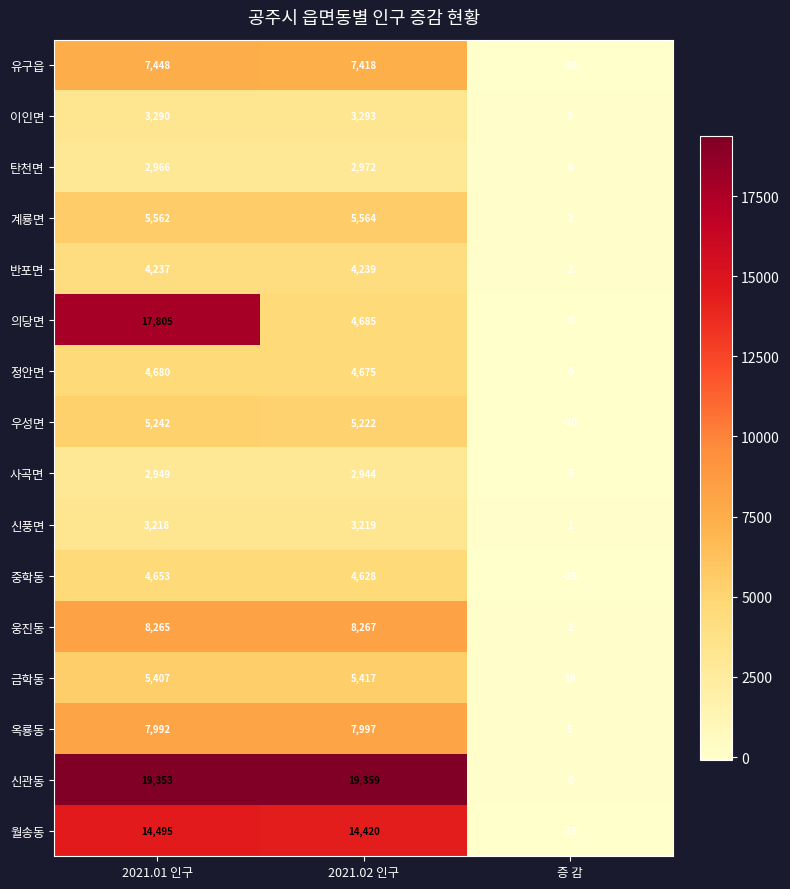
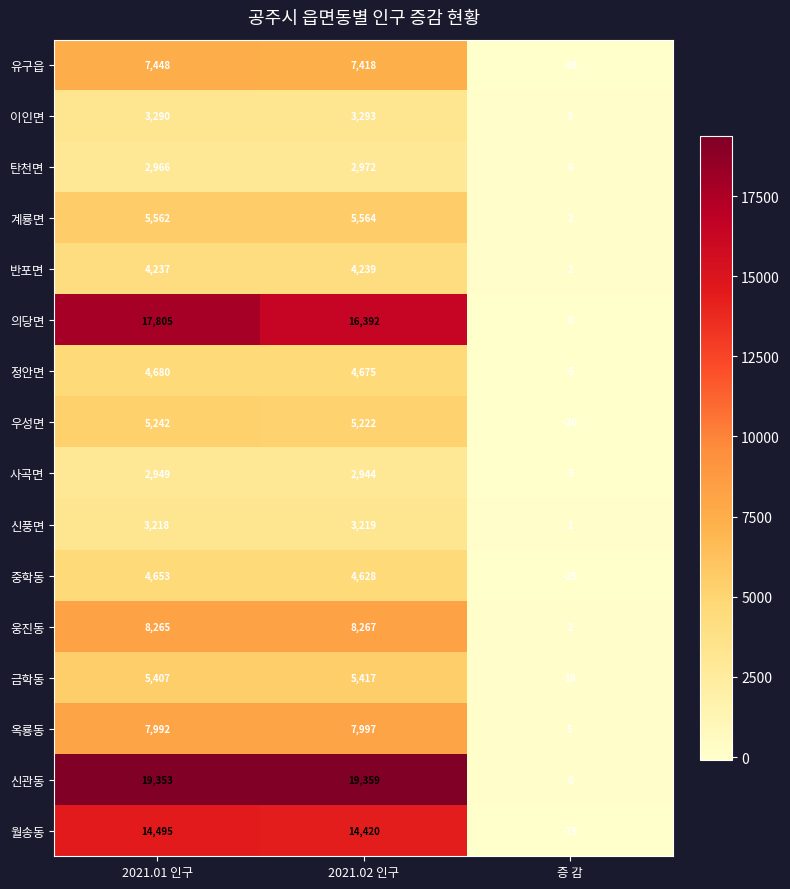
  {
    "유구읍": {
      "2021.01 인구": "7,448",
      "2021.02 인구": "7,418",
      "증 감": "-30"
    },
    "이인면": {
      "2021.01 인구": "3,290",
      "2021.02 인구": "3,293",
      "증 감": "3"
    },
    "탄천면": {
      "2021.01 인구": "2,966",
      "2021.02 인구": "2,972",
      "증 감": "6"
    },
    "계룡면": {
      "2021.01 인구": "5,562",
      "2021.02 인구": "5,564",
      "증 감": "2"
    },
    "반포면": {
      "2021.01 인구": "4,237",
      "2021.02 인구": "4,239",
      "증 감": "2"
    },
    "의당면": {
      "2021.01 인구": "17,805",
-     "2021.02 인구": "4,685",
+     "2021.02 인구": "16,392",
      "증 감": "0"
    },
    "정안면": {
      "2021.01 인구": "4,680",
      "2021.02 인구": "4,675",
      "증 감": "-5"
    },
    "우성면": {
      "2021.01 인구": "5,242",
      "2021.02 인구": "5,222",
      "증 감": "-20"
    },
    "사곡면": {
      "2021.01 인구": "2,949",
      "2021.02 인구": "2,944",
      "증 감": "-5"
    },
    "신풍면": {
      "2021.01 인구": "3,218",
      "2021.02 인구": "3,219",
      "증 감": "1"
    },
    "중학동": {
      "2021.01 인구": "4,653",
      "2021.02 인구": "4,628",
      "증 감": "-25"
    },
    "웅진동": {
      "2021.01 인구": "8,265",
      "2021.02 인구": "8,267",
      "증 감": "2"
    },
    "금학동": {
      "2021.01 인구": "5,407",
      "2021.02 인구": "5,417",
      "증 감": "10"
    },
    "옥룡동": {
      "2021.01 인구": "7,992",
      "2021.02 인구": "7,997",
      "증 감": "5"
    },
    "신관동": {
      "2021.01 인구": "19,353",
      "2021.02 인구": "19,359",
      "증 감": "6"
    },
    "월송동": {
      "2021.01 인구": "14,495",
      "2021.02 인구": "14,420",
      "증 감": "-75"
    }
  }
